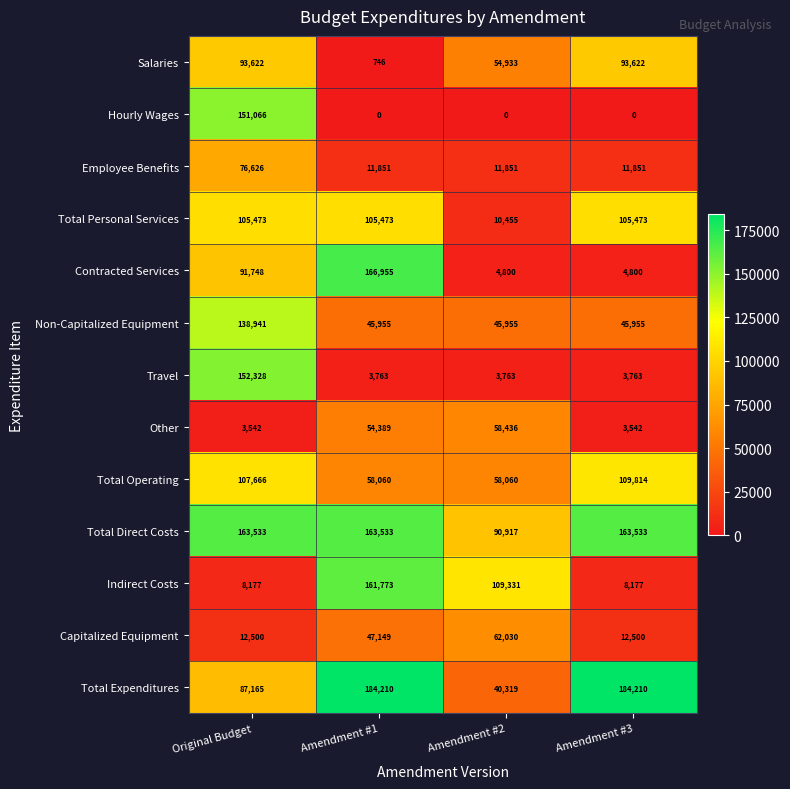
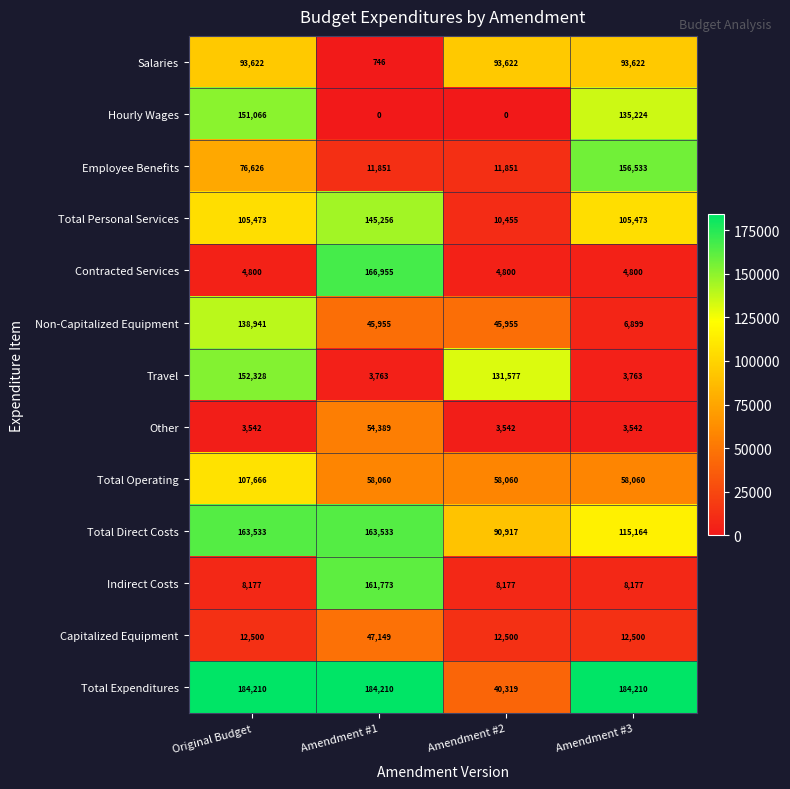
  {
    "Salaries": {
      "Original Budget": "93,622",
      "Amendment #1": "746",
-     "Amendment #2": "54,933",
+     "Amendment #2": "93,622",
      "Amendment #3": "93,622"
    },
    "Hourly Wages": {
      "Original Budget": "151,066",
      "Amendment #1": "0",
      "Amendment #2": "0",
-     "Amendment #3": "0"
+     "Amendment #3": "135,224"
    },
    "Employee Benefits": {
      "Original Budget": "76,626",
      "Amendment #1": "11,851",
      "Amendment #2": "11,851",
-     "Amendment #3": "11,851"
+     "Amendment #3": "156,533"
    },
    "Total Personal Services": {
      "Original Budget": "105,473",
-     "Amendment #1": "105,473",
+     "Amendment #1": "145,256",
      "Amendment #2": "10,455",
      "Amendment #3": "105,473"
    },
    "Contracted Services": {
-     "Original Budget": "91,748",
+     "Original Budget": "4,800",
      "Amendment #1": "166,955",
      "Amendment #2": "4,800",
      "Amendment #3": "4,800"
    },
    "Non-Capitalized Equipment": {
      "Original Budget": "138,941",
      "Amendment #1": "45,955",
      "Amendment #2": "45,955",
-     "Amendment #3": "45,955"
+     "Amendment #3": "6,899"
    },
    "Travel": {
      "Original Budget": "152,328",
      "Amendment #1": "3,763",
-     "Amendment #2": "3,763",
+     "Amendment #2": "131,577",
      "Amendment #3": "3,763"
    },
    "Other": {
      "Original Budget": "3,542",
      "Amendment #1": "54,389",
-     "Amendment #2": "58,436",
+     "Amendment #2": "3,542",
      "Amendment #3": "3,542"
    },
    "Total Operating": {
      "Original Budget": "107,666",
      "Amendment #1": "58,060",
      "Amendment #2": "58,060",
-     "Amendment #3": "109,814"
+     "Amendment #3": "58,060"
    },
    "Total Direct Costs": {
      "Original Budget": "163,533",
      "Amendment #1": "163,533",
      "Amendment #2": "90,917",
-     "Amendment #3": "163,533"
+     "Amendment #3": "115,164"
    },
    "Indirect Costs": {
      "Original Budget": "8,177",
      "Amendment #1": "161,773",
-     "Amendment #2": "109,331",
+     "Amendment #2": "8,177",
      "Amendment #3": "8,177"
    },
    "Capitalized Equipment": {
      "Original Budget": "12,500",
      "Amendment #1": "47,149",
-     "Amendment #2": "62,030",
+     "Amendment #2": "12,500",
      "Amendment #3": "12,500"
    },
    "Total Expenditures": {
-     "Original Budget": "87,165",
+     "Original Budget": "184,210",
      "Amendment #1": "184,210",
      "Amendment #2": "40,319",
      "Amendment #3": "184,210"
    }
  }
